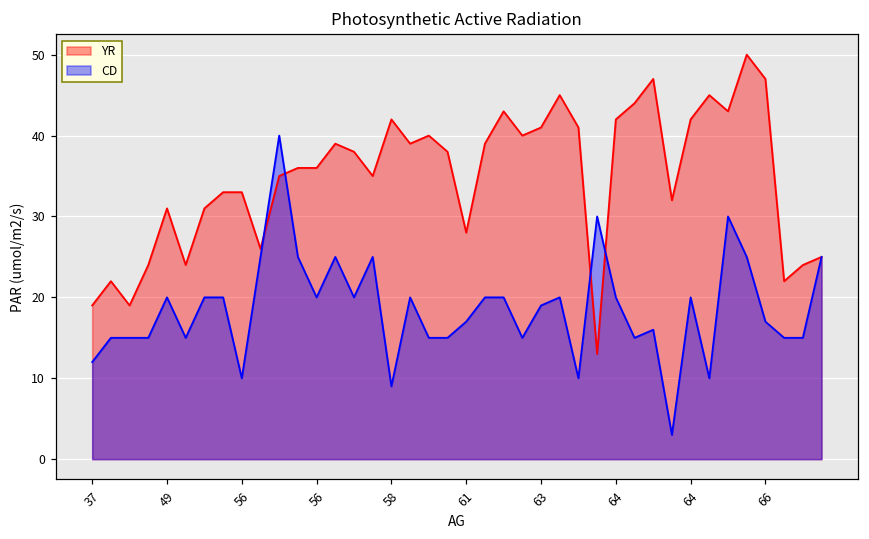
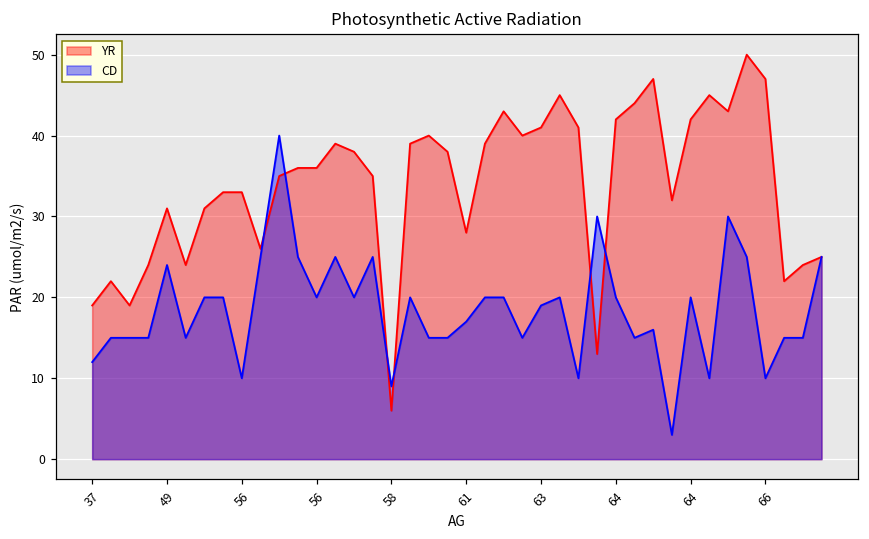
  {
    "YR": {
      "49": 31,
-     "58": 42,
+     "58": 6,
      "61": 28,
      "63": 41,
      "66": 47
    },
    "CD": {
-     "49": 20,
+     "49": 24,
      "58": 9,
      "61": 17,
      "63": 19,
-     "66": 17
+     "66": 10
    }
  }
